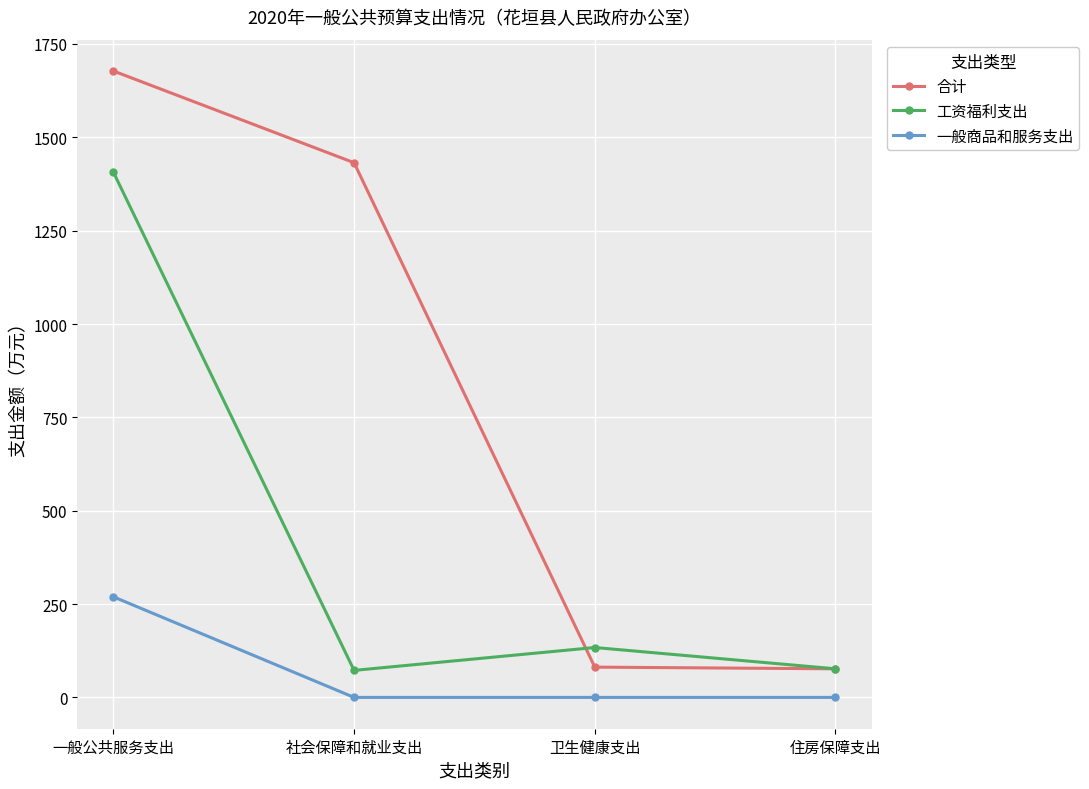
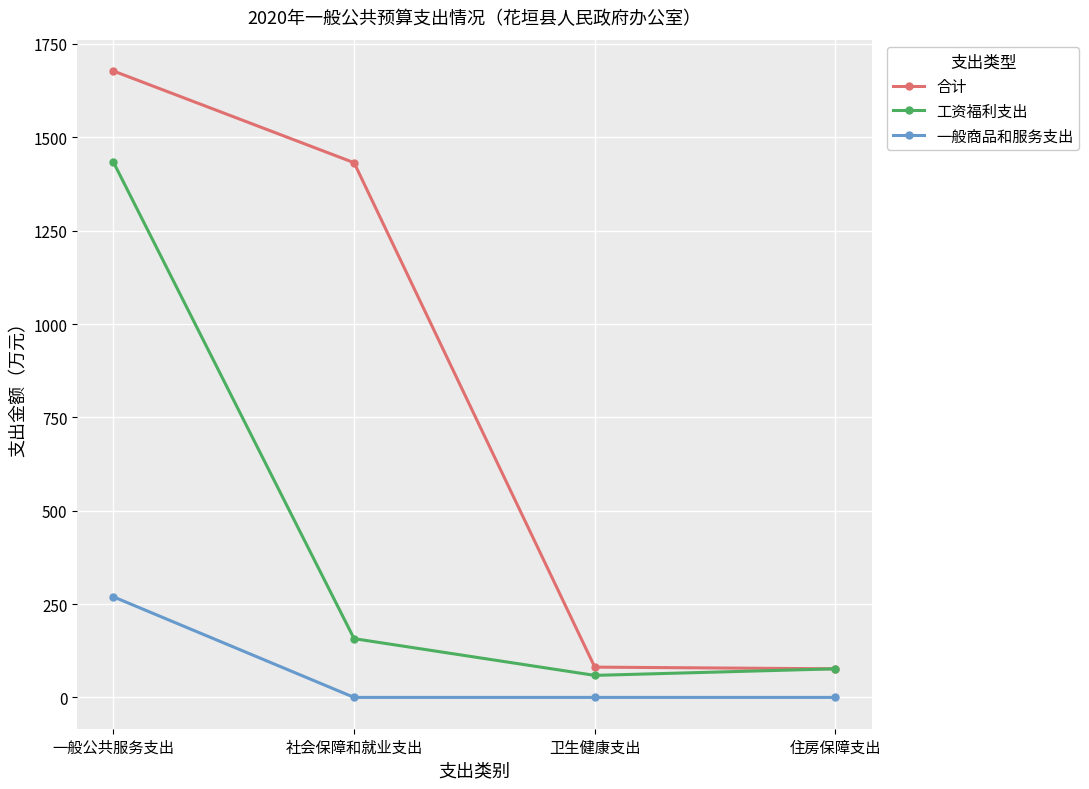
  {
    "合计": {
      "一般公共服务支出": 1680,
      "社会保障和就业支出": 1430,
      "卫生健康支出": 80
    },
    "工资福利支出": {
-     "一般公共服务支出": 1410,
-     "社会保障和就业支出": 70,
-     "卫生健康支出": 130
+     "一般公共服务支出": 1430,
+     "社会保障和就业支出": 160,
+     "卫生健康支出": 60
    },
    "一般商品和服务支出": {
      "一般公共服务支出": 270,
      "社会保障和就业支出": 0,
      "卫生健康支出": 0,
      "住房保障支出": 0
    }
  }
